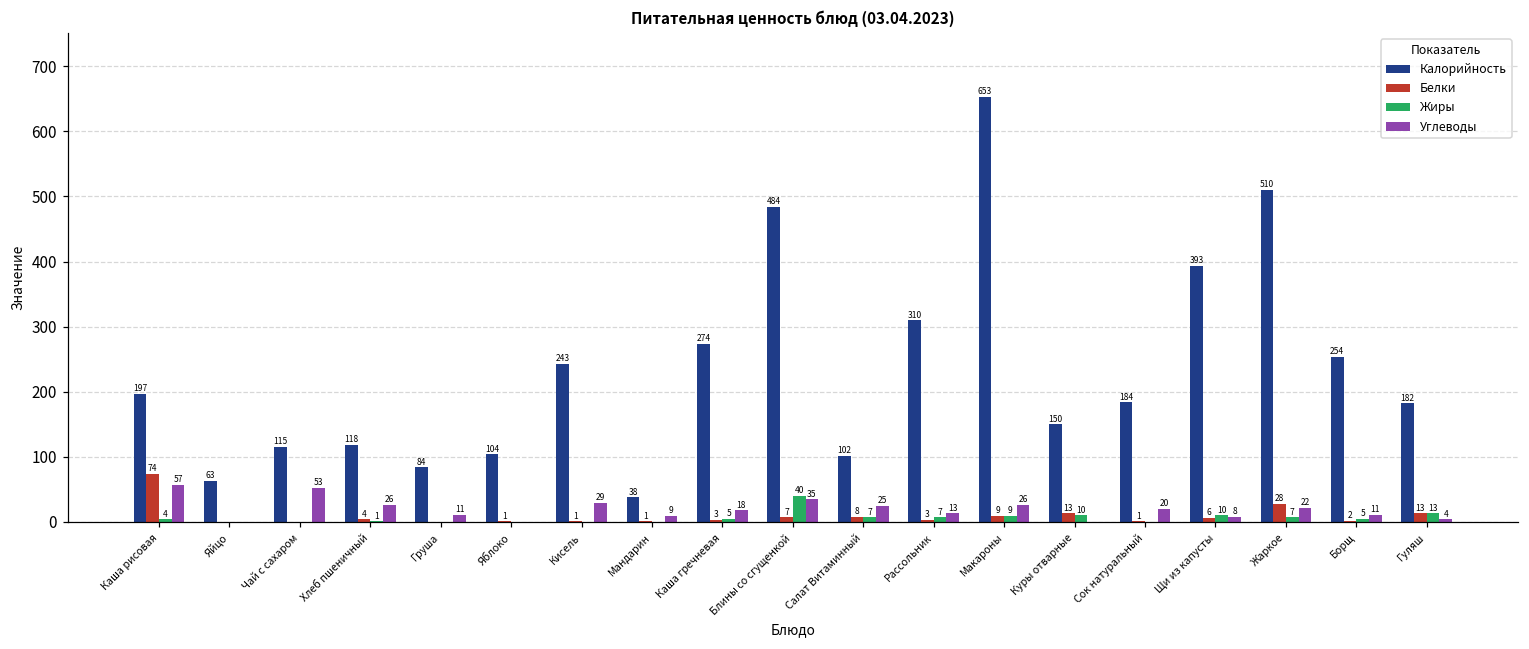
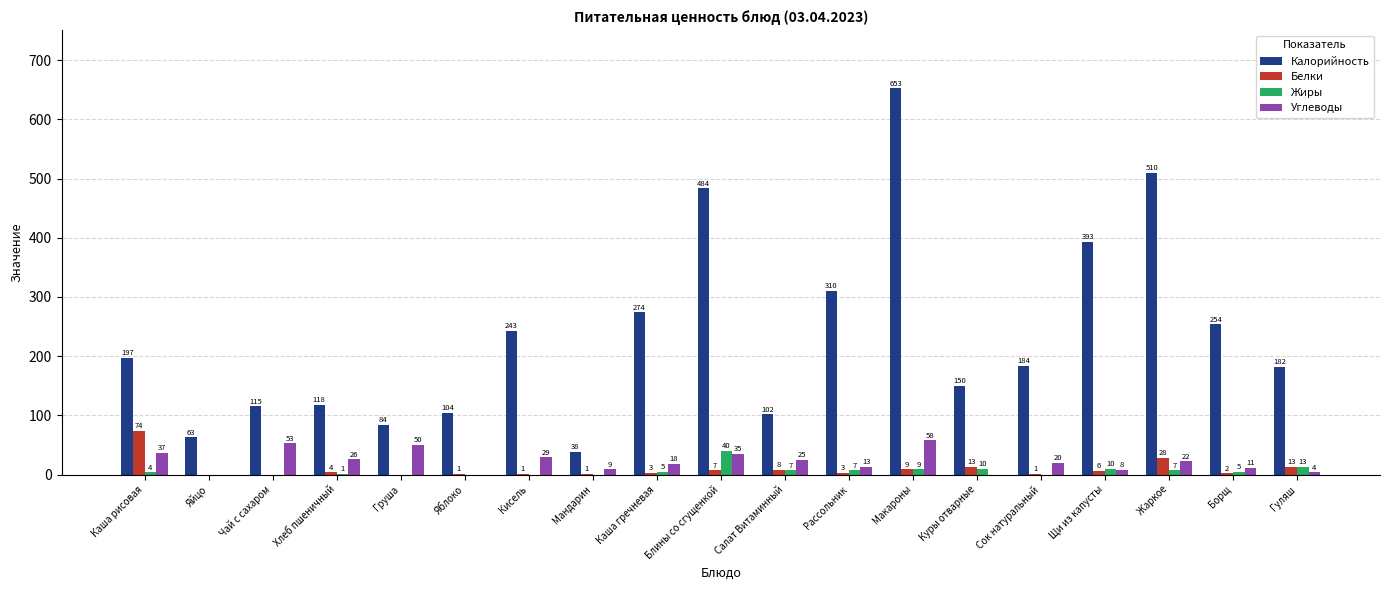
  {
    "Калорийность": {
      "Каша рисовая": 197,
      "Яйцо": 63,
      "Чай с сахаром": 115,
      "Хлеб пшеничный": 118,
      "Груша": 84,
      "Яблоко": 104,
      "Кисель": 243,
      "Мандарин": 38,
      "Каша гречневая": 274,
      "Блины со сгущенкой": 484,
      "Салат Витаминный": 102,
      "Рассольник": 310,
      "Макароны": 653,
      "Куры отварные": 150,
      "Сок натуральный": 184,
      "Щи из капусты": 393,
      "Жаркое": 510,
      "Борщ": 254,
      "Гуляш": 182
    },
    "Белки": {
      "Каша рисовая": 74,
      "Хлеб пшеничный": 4,
      "Яблоко": 1,
      "Кисель": 1,
      "Мандарин": 1,
      "Каша гречневая": 3,
      "Блины со сгущенкой": 7,
      "Салат Витаминный": 8,
      "Рассольник": 3,
      "Макароны": 9,
      "Куры отварные": 13,
      "Сок натуральный": 1,
      "Щи из капусты": 6,
      "Жаркое": 28,
      "Борщ": 2,
      "Гуляш": 13
    },
    "Жиры": {
      "Каша рисовая": 4,
      "Хлеб пшеничный": 1,
      "Каша гречневая": 5,
      "Блины со сгущенкой": 40,
      "Салат Витаминный": 7,
      "Рассольник": 7,
      "Макароны": 9,
      "Куры отварные": 10,
      "Щи из капусты": 10,
      "Жаркое": 7,
      "Борщ": 5,
      "Гуляш": 13
    },
    "Углеводы": {
-     "Каша рисовая": 57,
+     "Каша рисовая": 37,
      "Чай с сахаром": 53,
      "Хлеб пшеничный": 26,
-     "Груша": 11,
+     "Груша": 50,
      "Кисель": 29,
      "Мандарин": 9,
      "Каша гречневая": 18,
      "Блины со сгущенкой": 35,
      "Салат Витаминный": 25,
      "Рассольник": 13,
-     "Макароны": 26,
+     "Макароны": 58,
      "Сок натуральный": 20,
      "Щи из капусты": 8,
      "Жаркое": 22,
      "Борщ": 11,
      "Гуляш": 4
    }
  }
